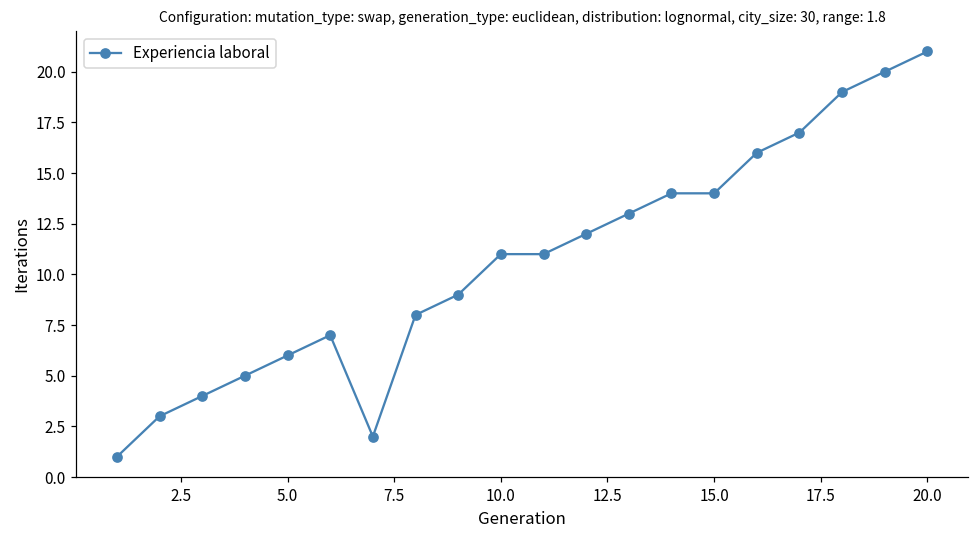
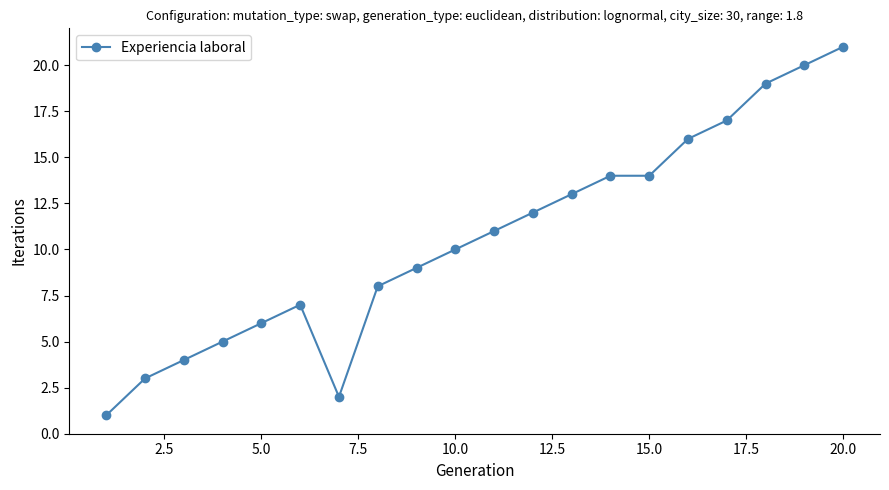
  {
    "5.0": 6,
-   "10.0": 11,
+   "10.0": 10,
    "15.0": 14,
    "20.0": 21
  }
